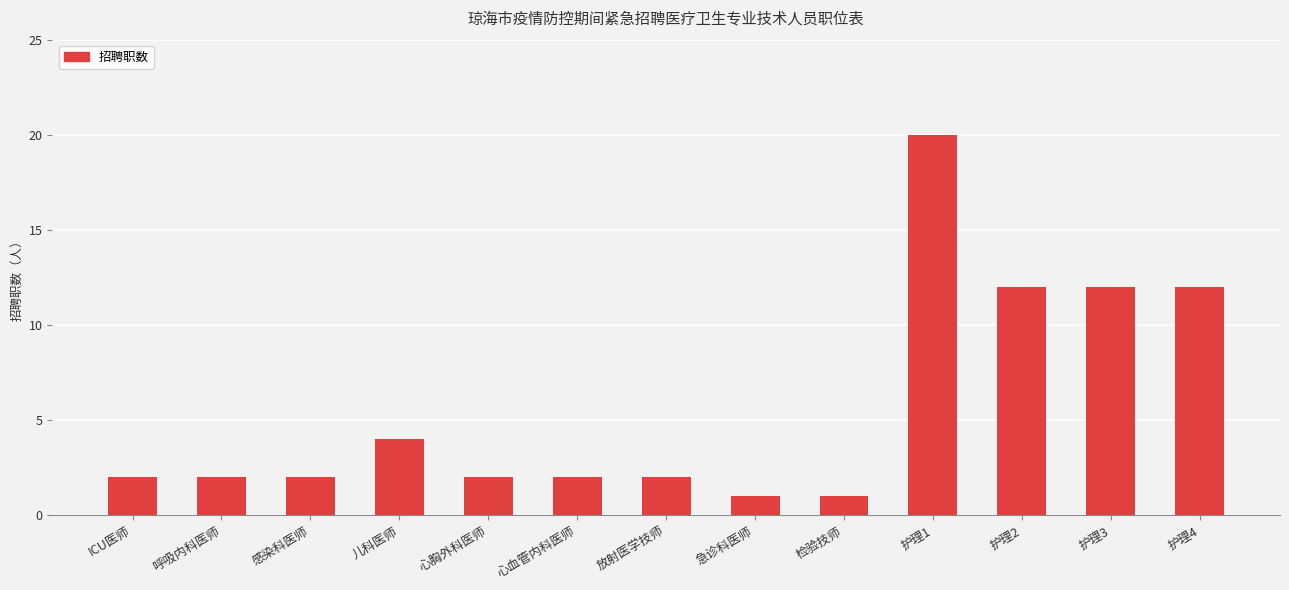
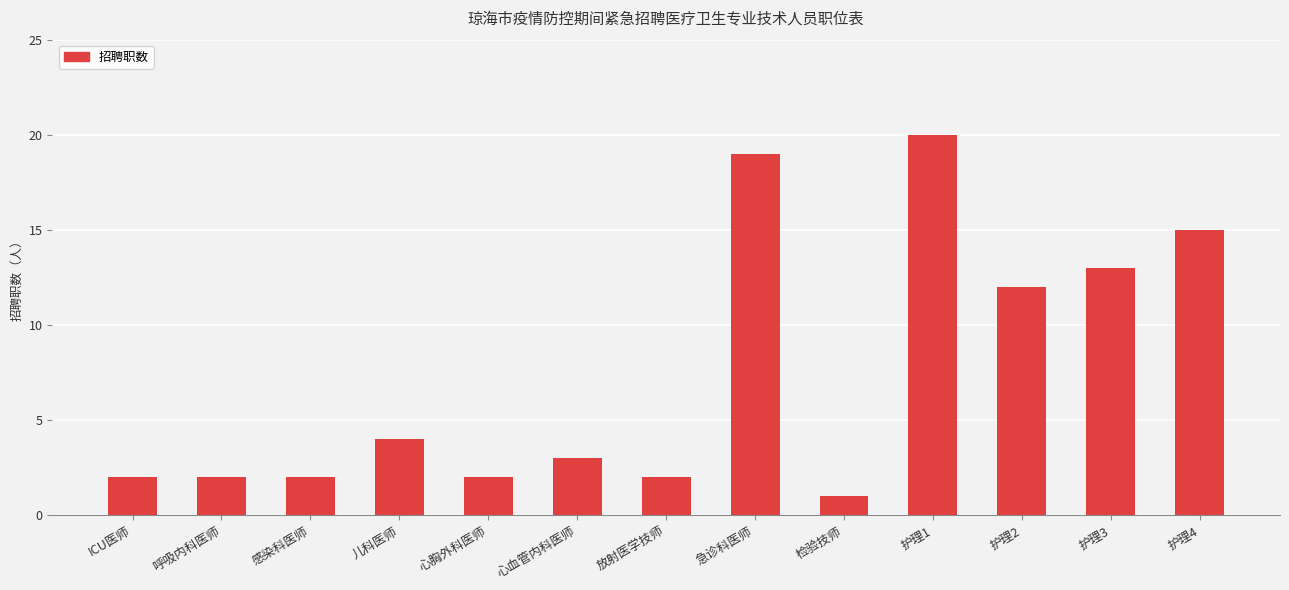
  {
    "ICU医师": 2,
    "呼吸内科医师": 2,
    "感染科医师": 2,
    "儿科医师": 4,
    "心胸外科医师": 2,
-   "心血管内科医师": 2,
+   "心血管内科医师": 3,
    "放射医学技师": 2,
-   "急诊科医师": 1,
+   "急诊科医师": 19,
    "检验技师": 1,
    "护理1": 20,
    "护理2": 12,
-   "护理3": 12,
-   "护理4": 12
+   "护理3": 13,
+   "护理4": 15
  }
